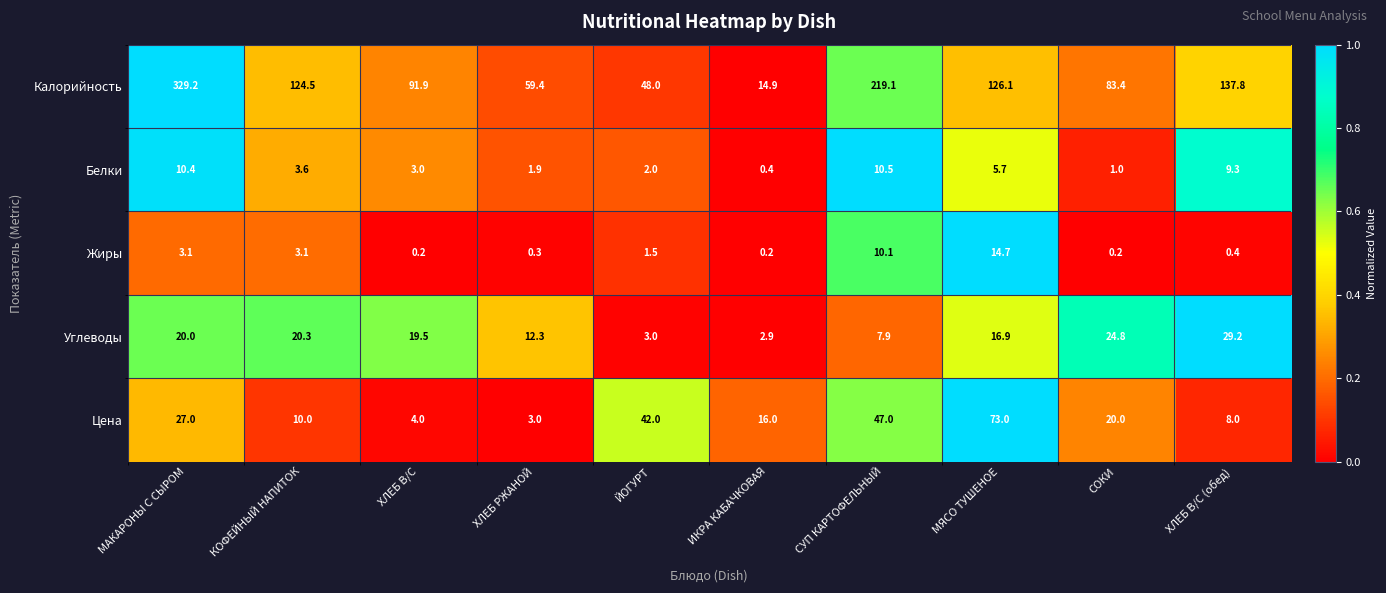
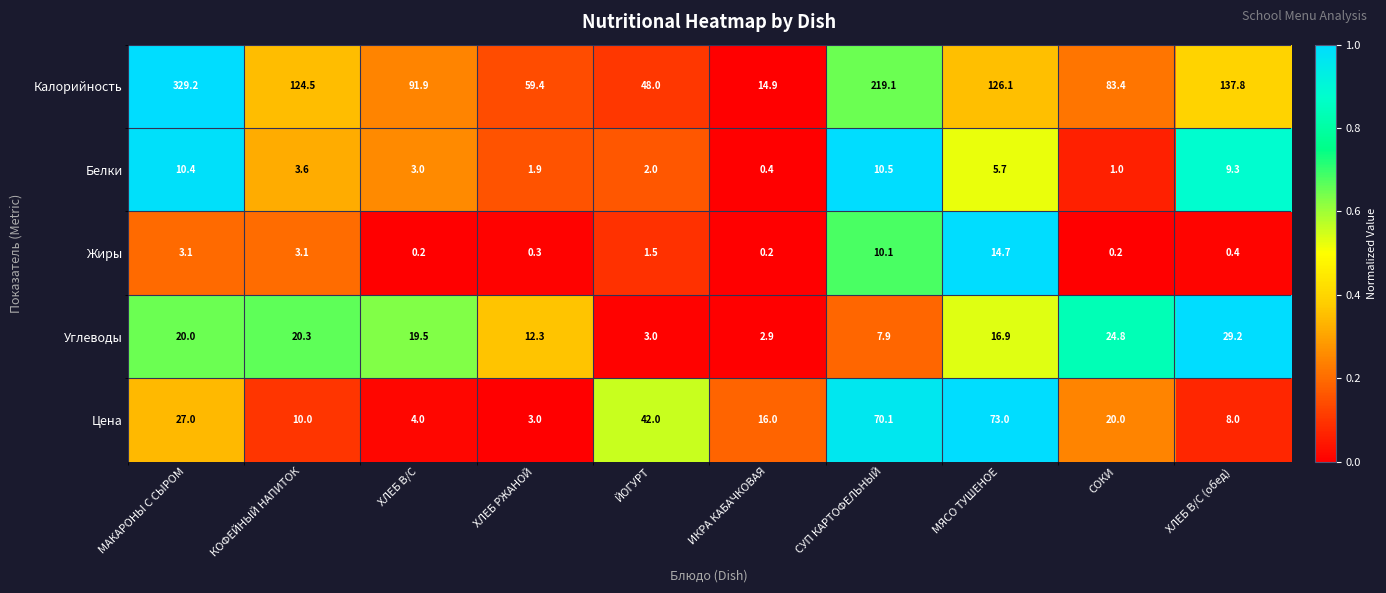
  {
    "Калорийность": {
      "МАКАРОНЫ С СЫРОМ": 329.2,
      "КОФЕЙНЫЙ НАПИТОК": 124.5,
      "ХЛЕБ В/С": 91.9,
      "ХЛЕБ РЖАНОЙ": 59.4,
      "ЙОГУРТ": 48.0,
      "ИКРА КАБАЧКОВАЯ": 14.9,
      "СУП КАРТОФЕЛЬНЫЙ": 219.1,
      "МЯСО ТУШЕНОЕ": 126.1,
      "СОКИ": 83.4,
      "ХЛЕБ В/С (обед)": 137.8
    },
    "Белки": {
      "МАКАРОНЫ С СЫРОМ": 10.4,
      "КОФЕЙНЫЙ НАПИТОК": 3.6,
      "ХЛЕБ В/С": 3.0,
      "ХЛЕБ РЖАНОЙ": 1.9,
      "ЙОГУРТ": 2.0,
      "ИКРА КАБАЧКОВАЯ": 0.4,
      "СУП КАРТОФЕЛЬНЫЙ": 10.5,
      "МЯСО ТУШЕНОЕ": 5.7,
      "СОКИ": 1.0,
      "ХЛЕБ В/С (обед)": 9.3
    },
    "Жиры": {
      "МАКАРОНЫ С СЫРОМ": 3.1,
      "КОФЕЙНЫЙ НАПИТОК": 3.1,
      "ХЛЕБ В/С": 0.2,
      "ХЛЕБ РЖАНОЙ": 0.3,
      "ЙОГУРТ": 1.5,
      "ИКРА КАБАЧКОВАЯ": 0.2,
      "СУП КАРТОФЕЛЬНЫЙ": 10.1,
      "МЯСО ТУШЕНОЕ": 14.7,
      "СОКИ": 0.2,
      "ХЛЕБ В/С (обед)": 0.4
    },
    "Углеводы": {
      "МАКАРОНЫ С СЫРОМ": 20.0,
      "КОФЕЙНЫЙ НАПИТОК": 20.3,
      "ХЛЕБ В/С": 19.5,
      "ХЛЕБ РЖАНОЙ": 12.3,
      "ЙОГУРТ": 3.0,
      "ИКРА КАБАЧКОВАЯ": 2.9,
      "СУП КАРТОФЕЛЬНЫЙ": 7.9,
      "МЯСО ТУШЕНОЕ": 16.9,
      "СОКИ": 24.8,
      "ХЛЕБ В/С (обед)": 29.2
    },
    "Цена": {
      "МАКАРОНЫ С СЫРОМ": 27.0,
      "КОФЕЙНЫЙ НАПИТОК": 10.0,
      "ХЛЕБ В/С": 4.0,
      "ХЛЕБ РЖАНОЙ": 3.0,
      "ЙОГУРТ": 42.0,
      "ИКРА КАБАЧКОВАЯ": 16.0,
-     "СУП КАРТОФЕЛЬНЫЙ": 47.0,
+     "СУП КАРТОФЕЛЬНЫЙ": 70.1,
      "МЯСО ТУШЕНОЕ": 73.0,
      "СОКИ": 20.0,
      "ХЛЕБ В/С (обед)": 8.0
    }
  }
